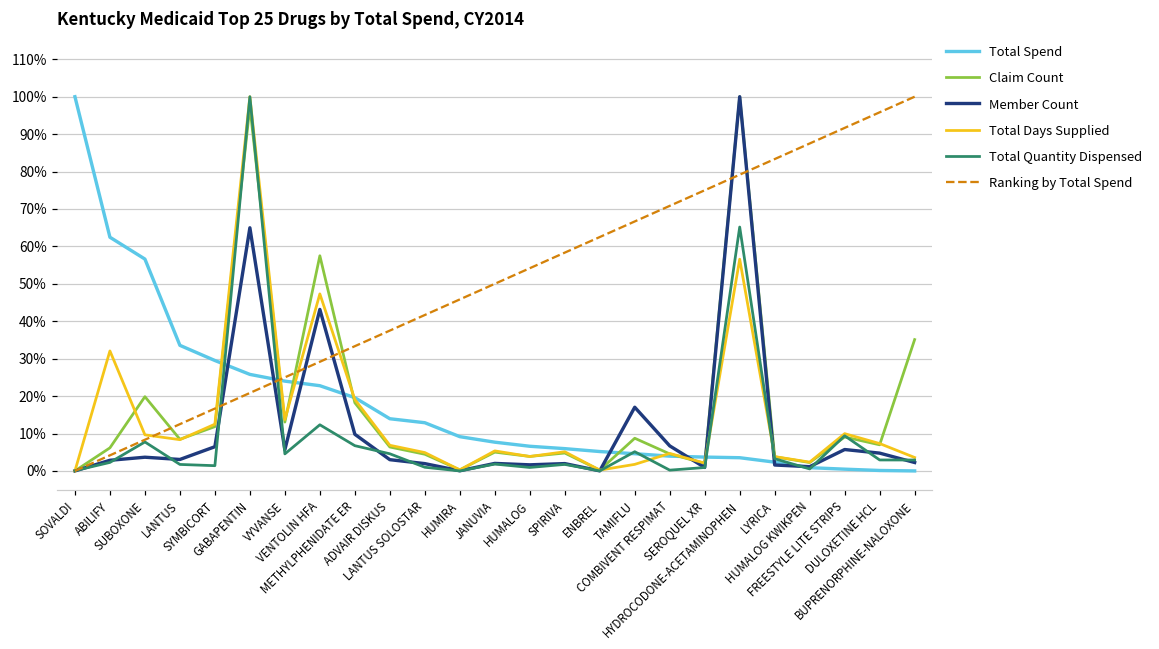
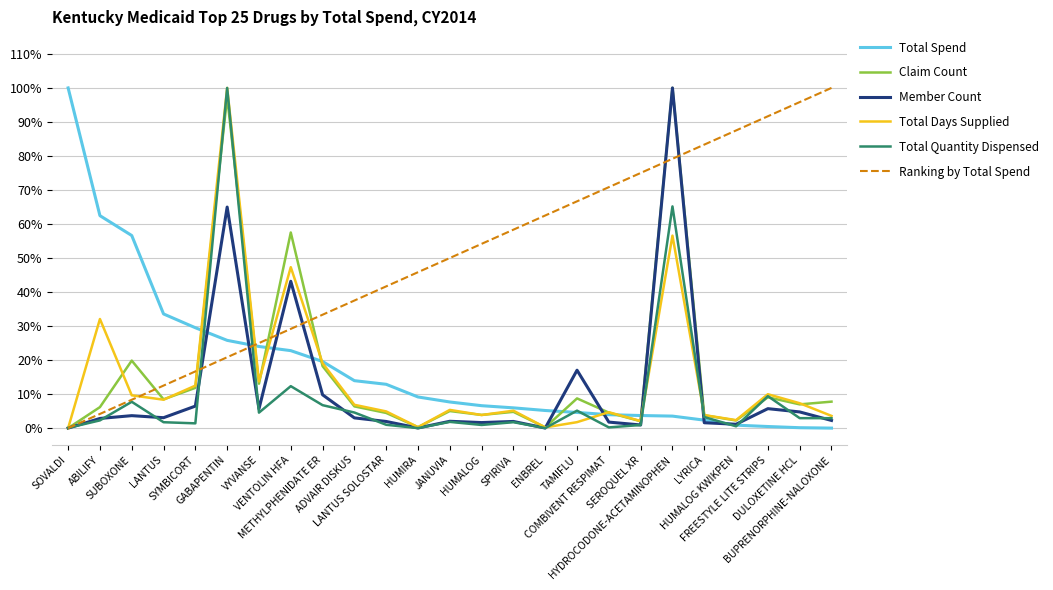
  {
    "Total Spend": {
      "SOVALDI": "100%",
      "ABILIFY": "62%",
      "SUBOXONE": "57%",
      "LANTUS": "34%",
      "SYMBICORT": "30%",
      "GABAPENTIN": "26%",
      "VYVANSE": "24%",
      "VENTOLIN HFA": "23%",
      "ADVAIR DISKUS": "14%",
      "LANTUS SOLOSTAR": "13%",
      "HUMIRA": "9%",
      "JANUVIA": "8%",
      "HUMALOG": "7%",
      "SPIRIVA": "6%",
      "ENBREL": "5%",
      "SEROQUEL XR": "4%",
      "HYDROCODONE-ACETAMINOPHEN": "4%",
      "LYRICA": "2%",
      "FREESTYLE LITE STRIPS": "0%",
      "DULOXETINE HCL": "0%",
      "BUPRENORPHINE-NALOXONE": "0%"
    },
    "Claim Count": {
      "ABILIFY": "6%",
      "SUBOXONE": "20%",
      "GABAPENTIN": "97%",
      "VENTOLIN HFA": "57%",
      "METHYLPHENIDATE ER": "18%",
      "TAMIFLU": "9%",
-     "BUPRENORPHINE-NALOXONE": "35%"
+     "BUPRENORPHINE-NALOXONE": "8%"
    },
    "Member Count": {
      "SUBOXONE": "4%",
      "LANTUS": "3%",
      "SYMBICORT": "6%",
      "GABAPENTIN": "65%",
      "VYVANSE": "6%",
      "VENTOLIN HFA": "43%",
      "METHYLPHENIDATE ER": "10%",
      "ADVAIR DISKUS": "3%",
      "LANTUS SOLOSTAR": "2%",
      "TAMIFLU": "17%",
-     "COMBIVENT RESPIMAT": "7%",
+     "COMBIVENT RESPIMAT": "2%",
      "LYRICA": "2%",
      "FREESTYLE LITE STRIPS": "6%",
      "DULOXETINE HCL": "5%"
    },
    "Total Days Supplied": {
      "ABILIFY": "32%",
      "SUBOXONE": "10%",
      "VENTOLIN HFA": "47%",
      "TAMIFLU": "2%",
      "HYDROCODONE-ACETAMINOPHEN": "57%"
    },
    "Total Quantity Dispensed": {
      "LANTUS": "2%",
      "SYMBICORT": "1%",
      "VYVANSE": "5%",
      "VENTOLIN HFA": "12%",
      "METHYLPHENIDATE ER": "7%",
      "ADVAIR DISKUS": "5%",
      "LANTUS SOLOSTAR": "1%",
      "COMBIVENT RESPIMAT": "0%",
      "HYDROCODONE-ACETAMINOPHEN": "65%",
      "DULOXETINE HCL": "3%"
    },
    "Ranking by Total Spend": {
      "ABILIFY": "4%",
      "LANTUS": "13%",
      "SYMBICORT": "17%",
      "GABAPENTIN": "21%",
      "VYVANSE": "25%",
      "VENTOLIN HFA": "29%",
      "METHYLPHENIDATE ER": "33%",
      "ADVAIR DISKUS": "38%",
      "LANTUS SOLOSTAR": "42%",
      "HUMIRA": "46%",
      "JANUVIA": "50%",
      "HUMALOG": "54%",
      "SPIRIVA": "58%",
      "ENBREL": "63%",
      "TAMIFLU": "67%",
      "COMBIVENT RESPIMAT": "71%",
      "SEROQUEL XR": "75%",
      "HYDROCODONE-ACETAMINOPHEN": "79%",
      "LYRICA": "83%",
      "HUMALOG KWIKPEN": "88%",
      "FREESTYLE LITE STRIPS": "92%",
      "DULOXETINE HCL": "96%",
      "BUPRENORPHINE-NALOXONE": "100%"
    }
  }
